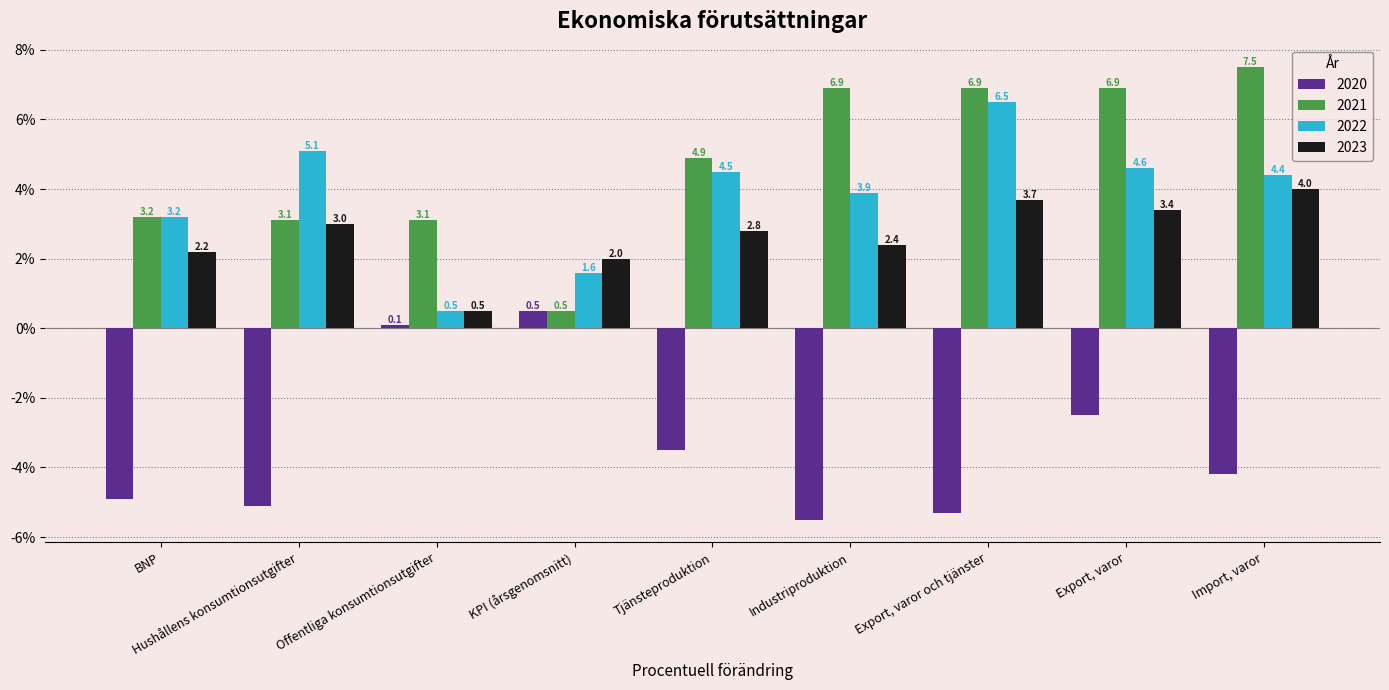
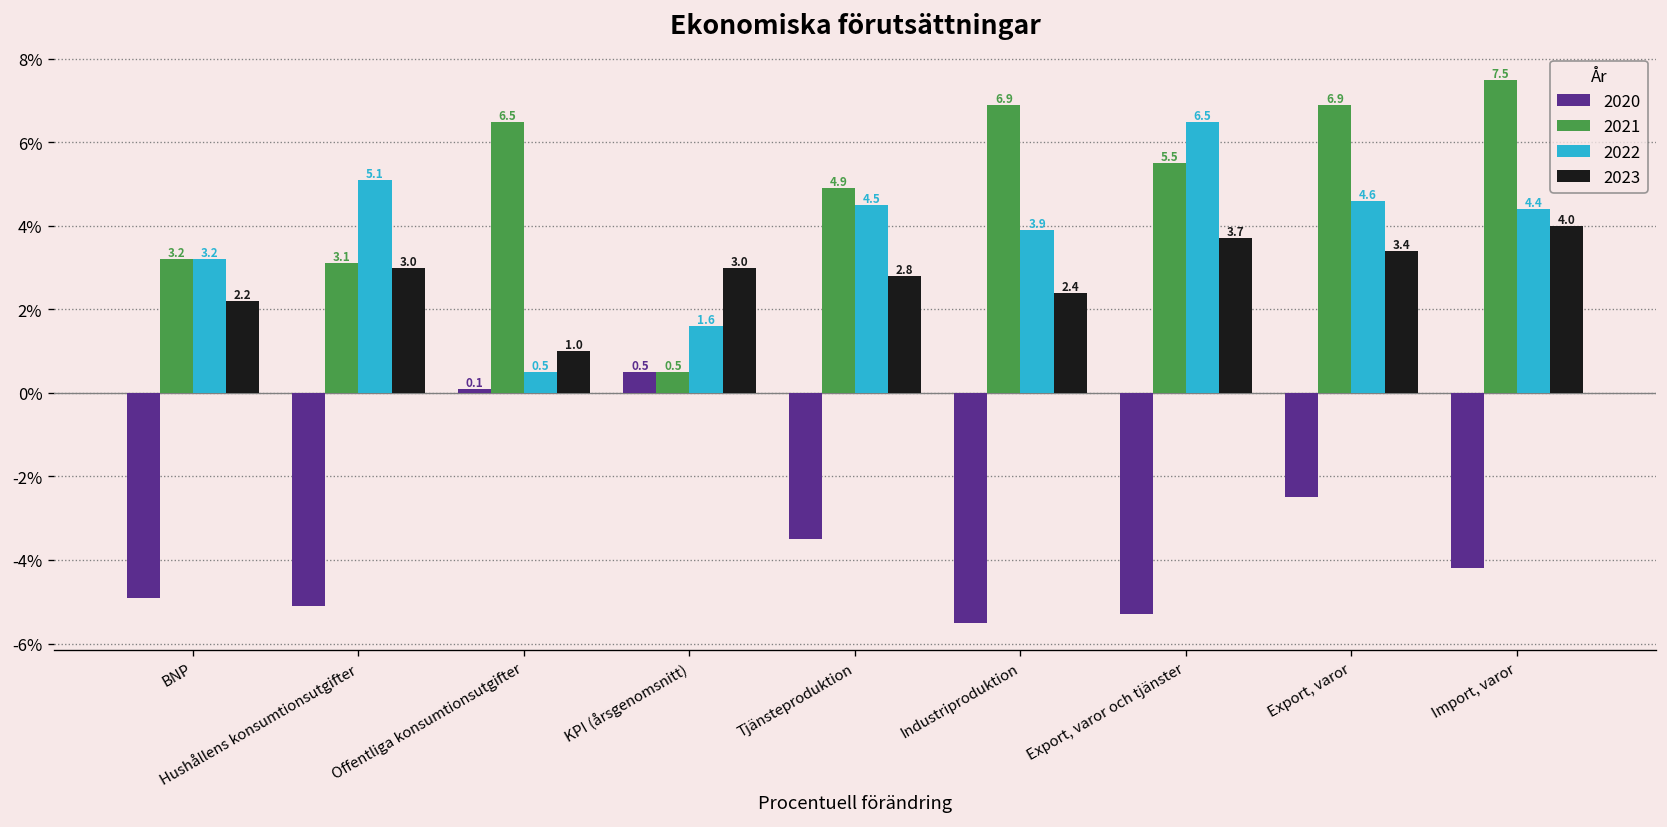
  {
    "2020": {
      "Offentliga konsumtionsutgifter": 0.1,
      "KPI (årsgenomsnitt)": 0.5
    },
    "2021": {
      "BNP": 3.2,
      "Hushållens konsumtionsutgifter": 3.1,
-     "Offentliga konsumtionsutgifter": 3.1,
+     "Offentliga konsumtionsutgifter": 6.5,
      "KPI (årsgenomsnitt)": 0.5,
      "Tjänsteproduktion": 4.9,
      "Industriproduktion": 6.9,
-     "Export, varor och tjänster": 6.9,
+     "Export, varor och tjänster": 5.5,
      "Export, varor": 6.9,
      "Import, varor": 7.5
    },
    "2022": {
      "BNP": 3.2,
      "Hushållens konsumtionsutgifter": 5.1,
      "Offentliga konsumtionsutgifter": 0.5,
      "KPI (årsgenomsnitt)": 1.6,
      "Tjänsteproduktion": 4.5,
      "Industriproduktion": 3.9,
      "Export, varor och tjänster": 6.5,
      "Export, varor": 4.6,
      "Import, varor": 4.4
    },
    "2023": {
      "BNP": 2.2,
      "Hushållens konsumtionsutgifter": 3.0,
-     "Offentliga konsumtionsutgifter": 0.5,
-     "KPI (årsgenomsnitt)": 2.0,
+     "Offentliga konsumtionsutgifter": 1.0,
+     "KPI (årsgenomsnitt)": 3.0,
      "Tjänsteproduktion": 2.8,
      "Industriproduktion": 2.4,
      "Export, varor och tjänster": 3.7,
      "Export, varor": 3.4,
      "Import, varor": 4.0
    }
  }
